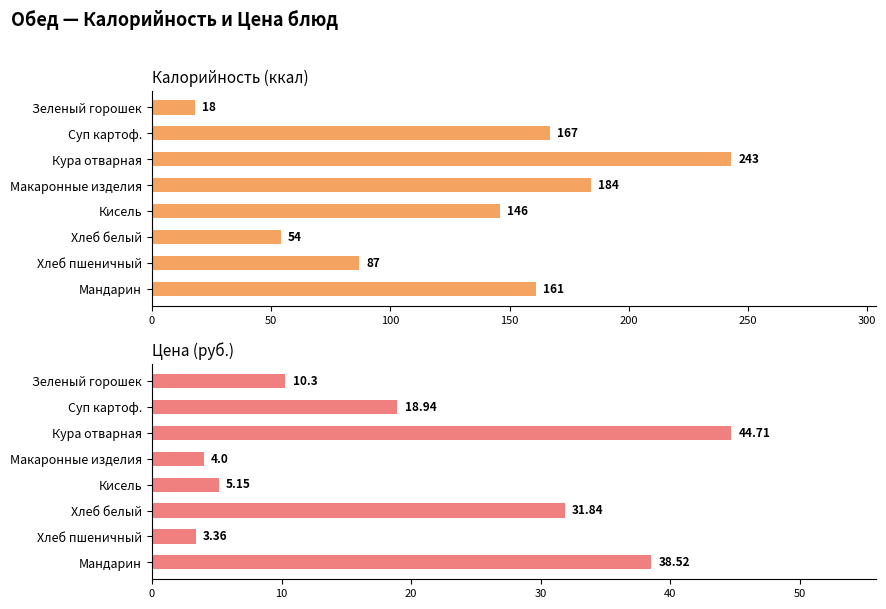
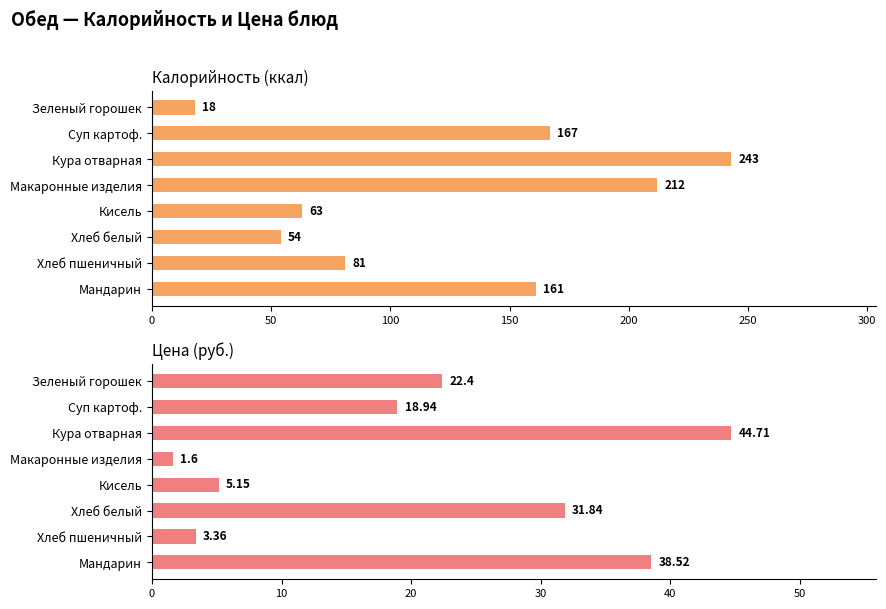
  {
    "Калорийность (ккал)": {
      "Зеленый горошек": 18,
      "Суп картоф.": 167,
      "Кура отварная": 243,
-     "Макаронные изделия": 184,
-     "Кисель": 146,
+     "Макаронные изделия": 212,
+     "Кисель": 63,
      "Хлеб белый": 54,
-     "Хлеб пшеничный": 87,
+     "Хлеб пшеничный": 81,
      "Мандарин": 161
    },
    "Цена (руб.)": {
-     "Зеленый горошек": 10.3,
+     "Зеленый горошек": 22.4,
      "Суп картоф.": 18.94,
      "Кура отварная": 44.71,
-     "Макаронные изделия": 4.0,
+     "Макаронные изделия": 1.6,
      "Кисель": 5.15,
      "Хлеб белый": 31.84,
      "Хлеб пшеничный": 3.36,
      "Мандарин": 38.52
    }
  }
